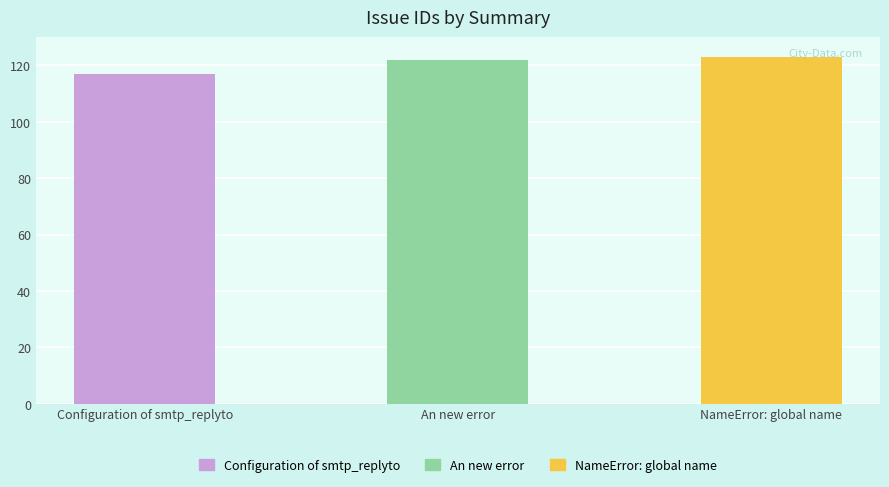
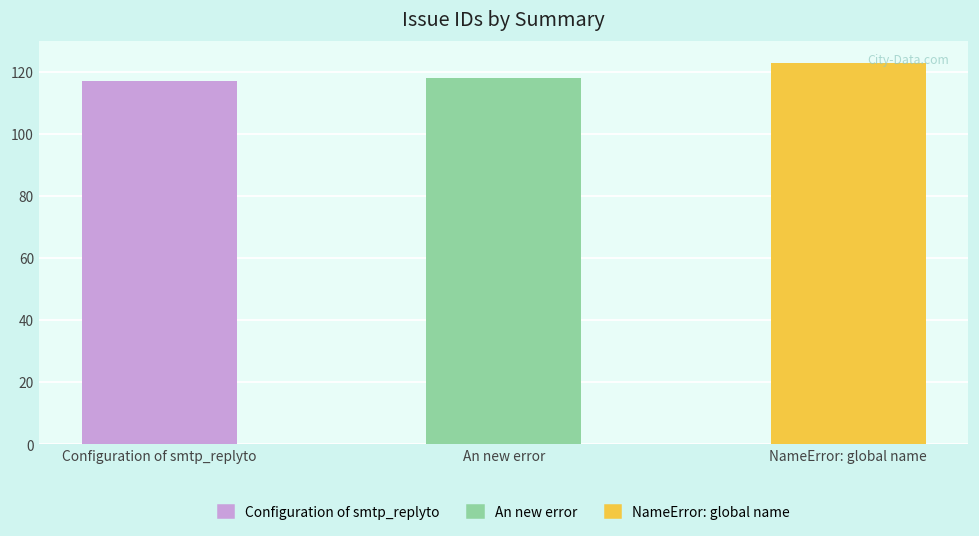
  {
    "Configuration of smtp_replyto": 117,
-   "An new error": 122,
+   "An new error": 118,
    "NameError: global name": 123
  }
